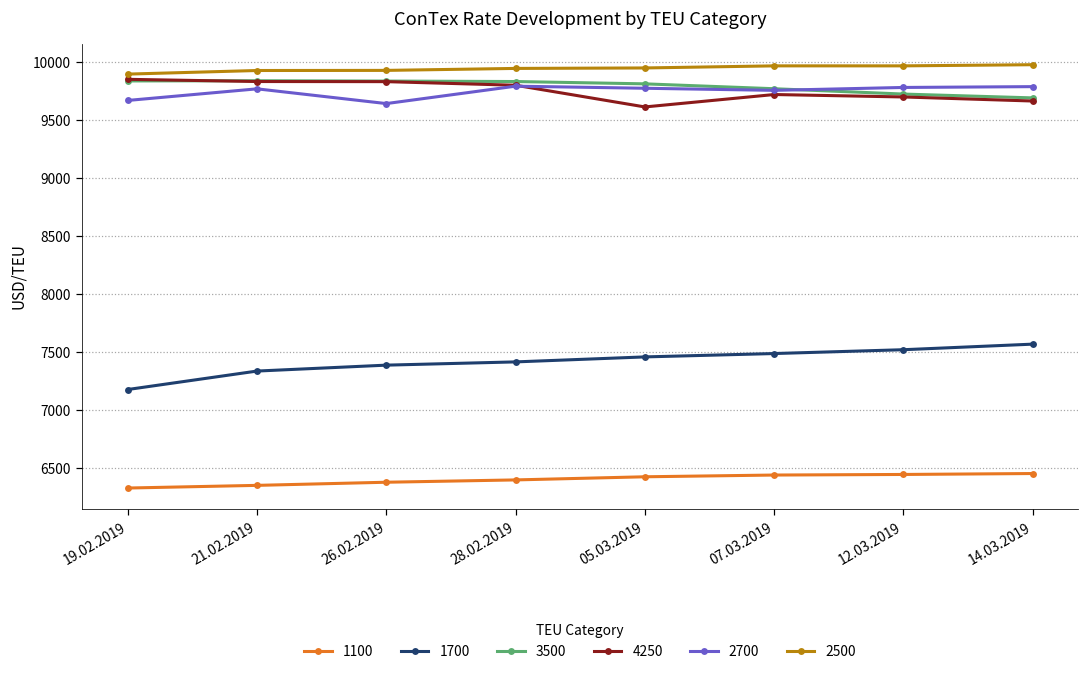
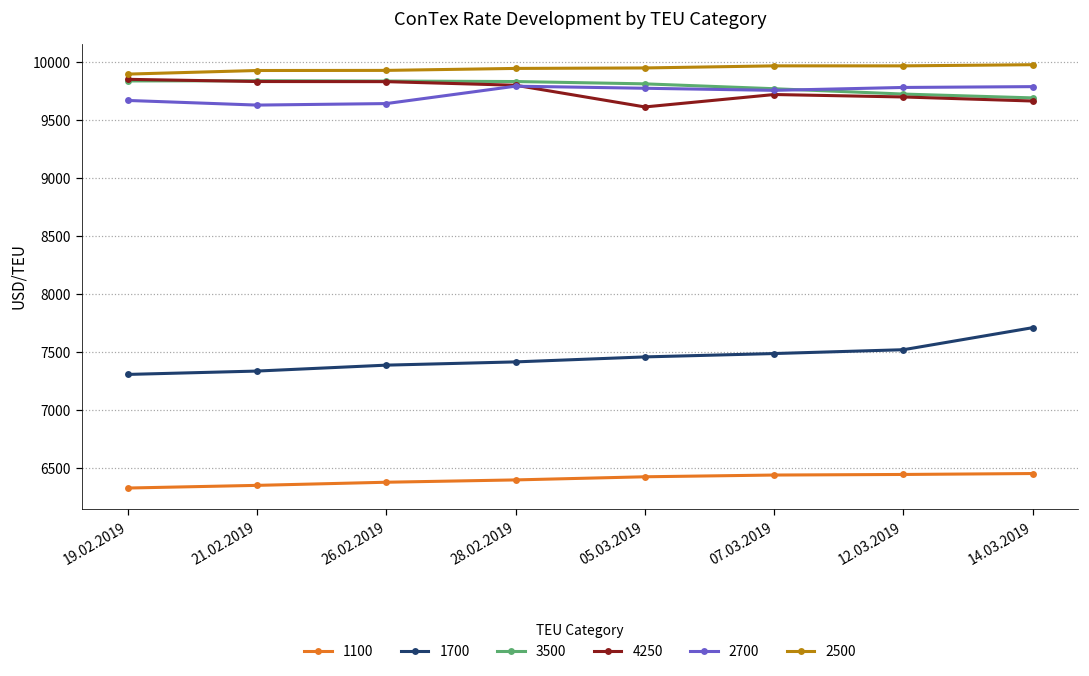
  {
    "1700": {
-     "19.02.2019": 7180,
+     "19.02.2019": 7310,
      "21.02.2019": 7340,
      "26.02.2019": 7390,
      "28.02.2019": 7420,
      "05.03.2019": 7460,
      "07.03.2019": 7490,
      "12.03.2019": 7520,
-     "14.03.2019": 7570
+     "14.03.2019": 7710
    },
    "3500": {
      "28.02.2019": 9830,
      "05.03.2019": 9810,
      "12.03.2019": 9730,
      "14.03.2019": 9690
    },
    "4250": {
      "05.03.2019": 9610,
      "07.03.2019": 9720,
      "12.03.2019": 9700,
      "14.03.2019": 9670
    },
    "2700": {
      "19.02.2019": 9670,
-     "21.02.2019": 9770,
+     "21.02.2019": 9630,
      "26.02.2019": 9640,
      "05.03.2019": 9780,
      "12.03.2019": 9780,
      "14.03.2019": 9790
    }
  }
